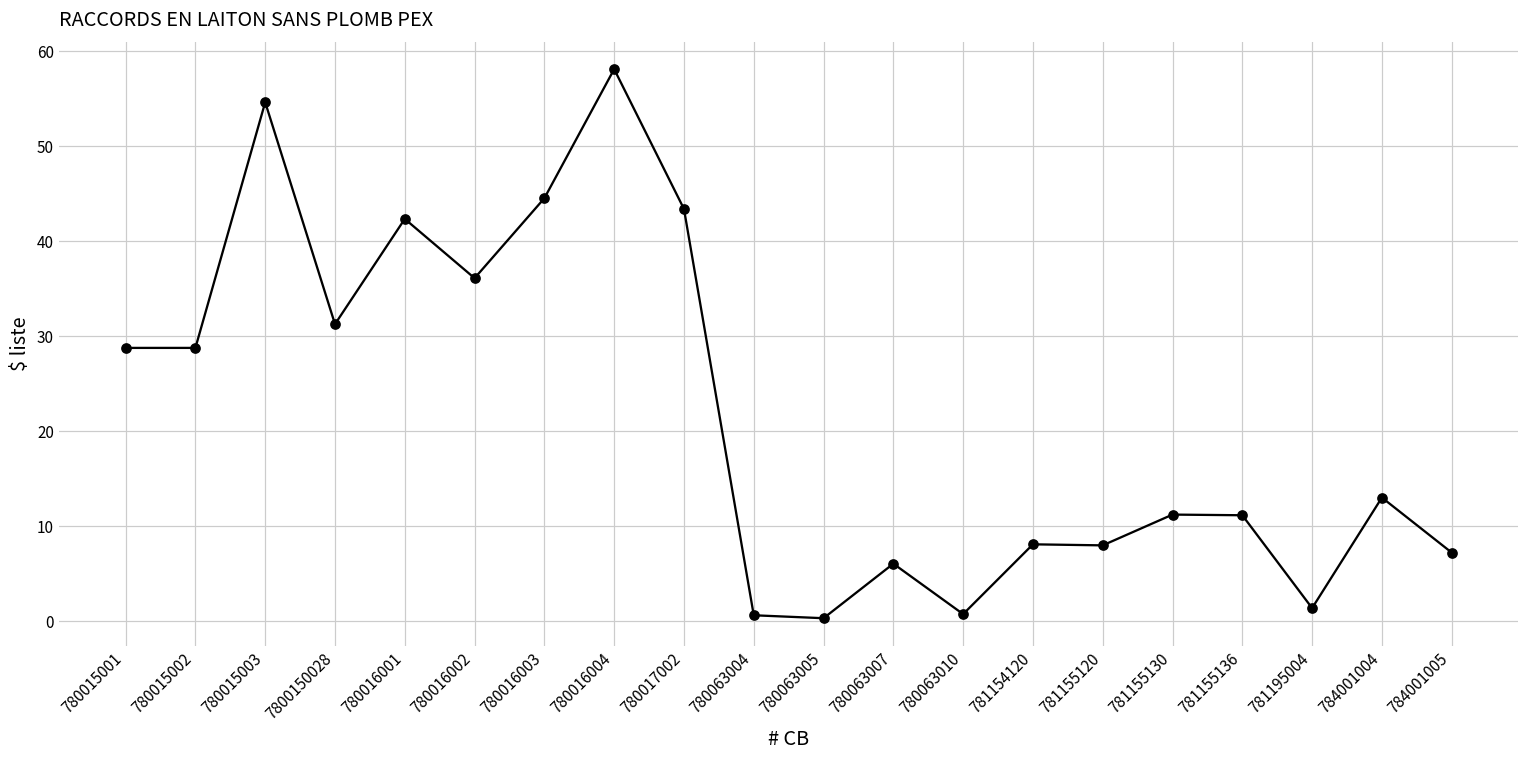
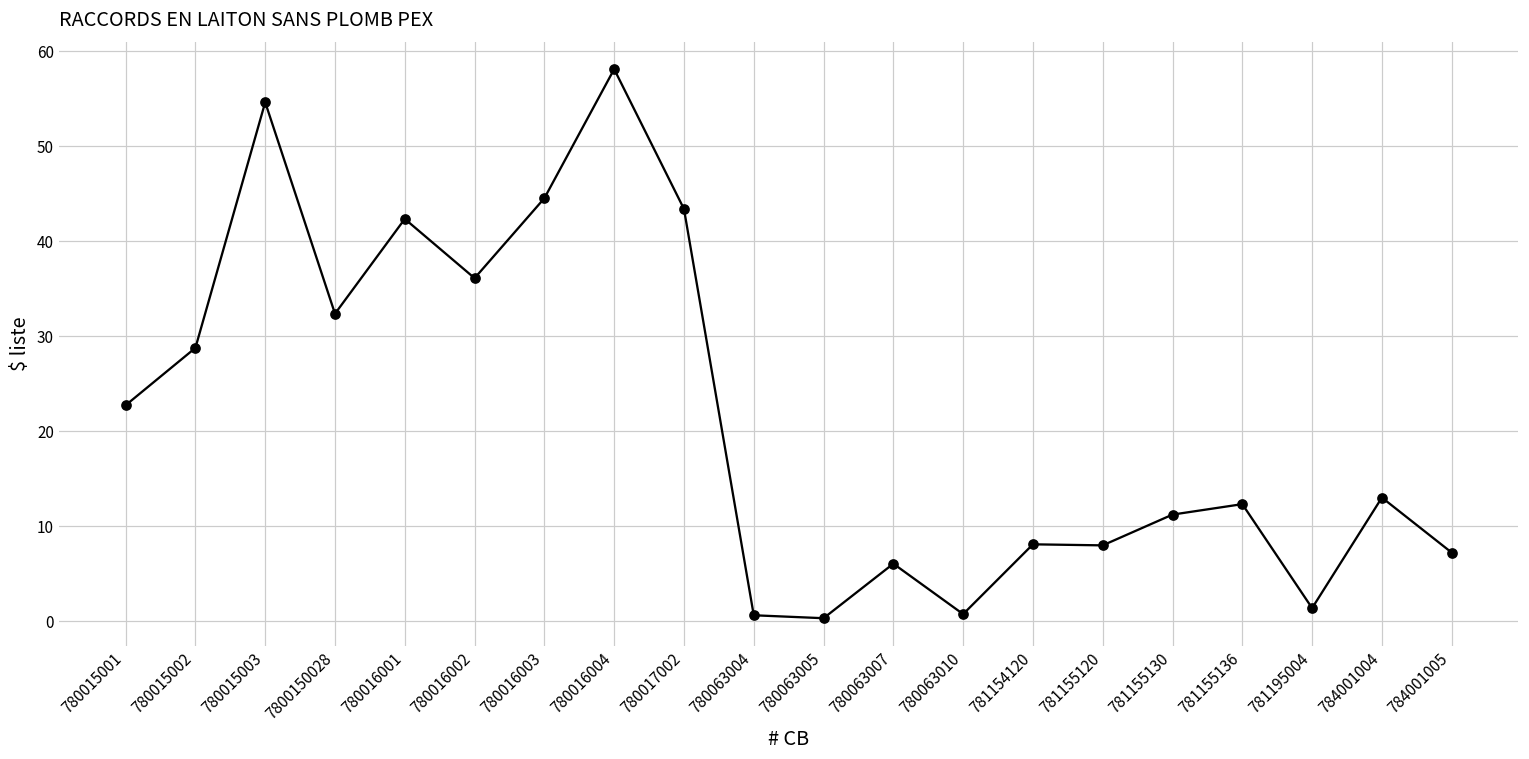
  {
-   "780015001": 29,
+   "780015001": 23,
    "780015002": 29,
    "780015003": 55,
-   "7800150028": 31,
+   "7800150028": 32,
    "780016001": 42,
    "780016002": 36,
    "780016003": 45,
    "780016004": 58,
    "780017002": 43,
    "780063004": 1,
    "780063005": 0,
    "780063007": 6,
    "780063010": 1,
    "781154120": 8,
    "781155120": 8,
    "781155130": 11,
-   "781155136": 11,
+   "781155136": 12,
    "781195004": 1,
    "784001004": 13,
    "784001005": 7
  }
